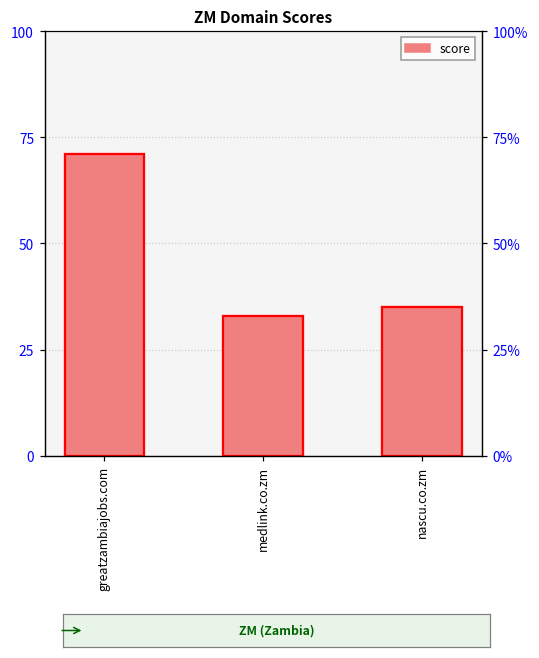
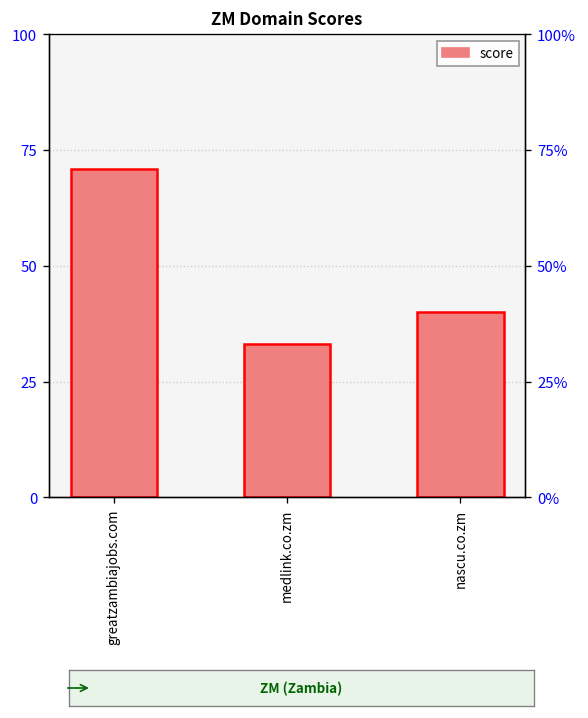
  {
    "greatzambiajobs.com": 71,
    "medlink.co.zm": 33,
-   "nascu.co.zm": 35
+   "nascu.co.zm": 40
  }
